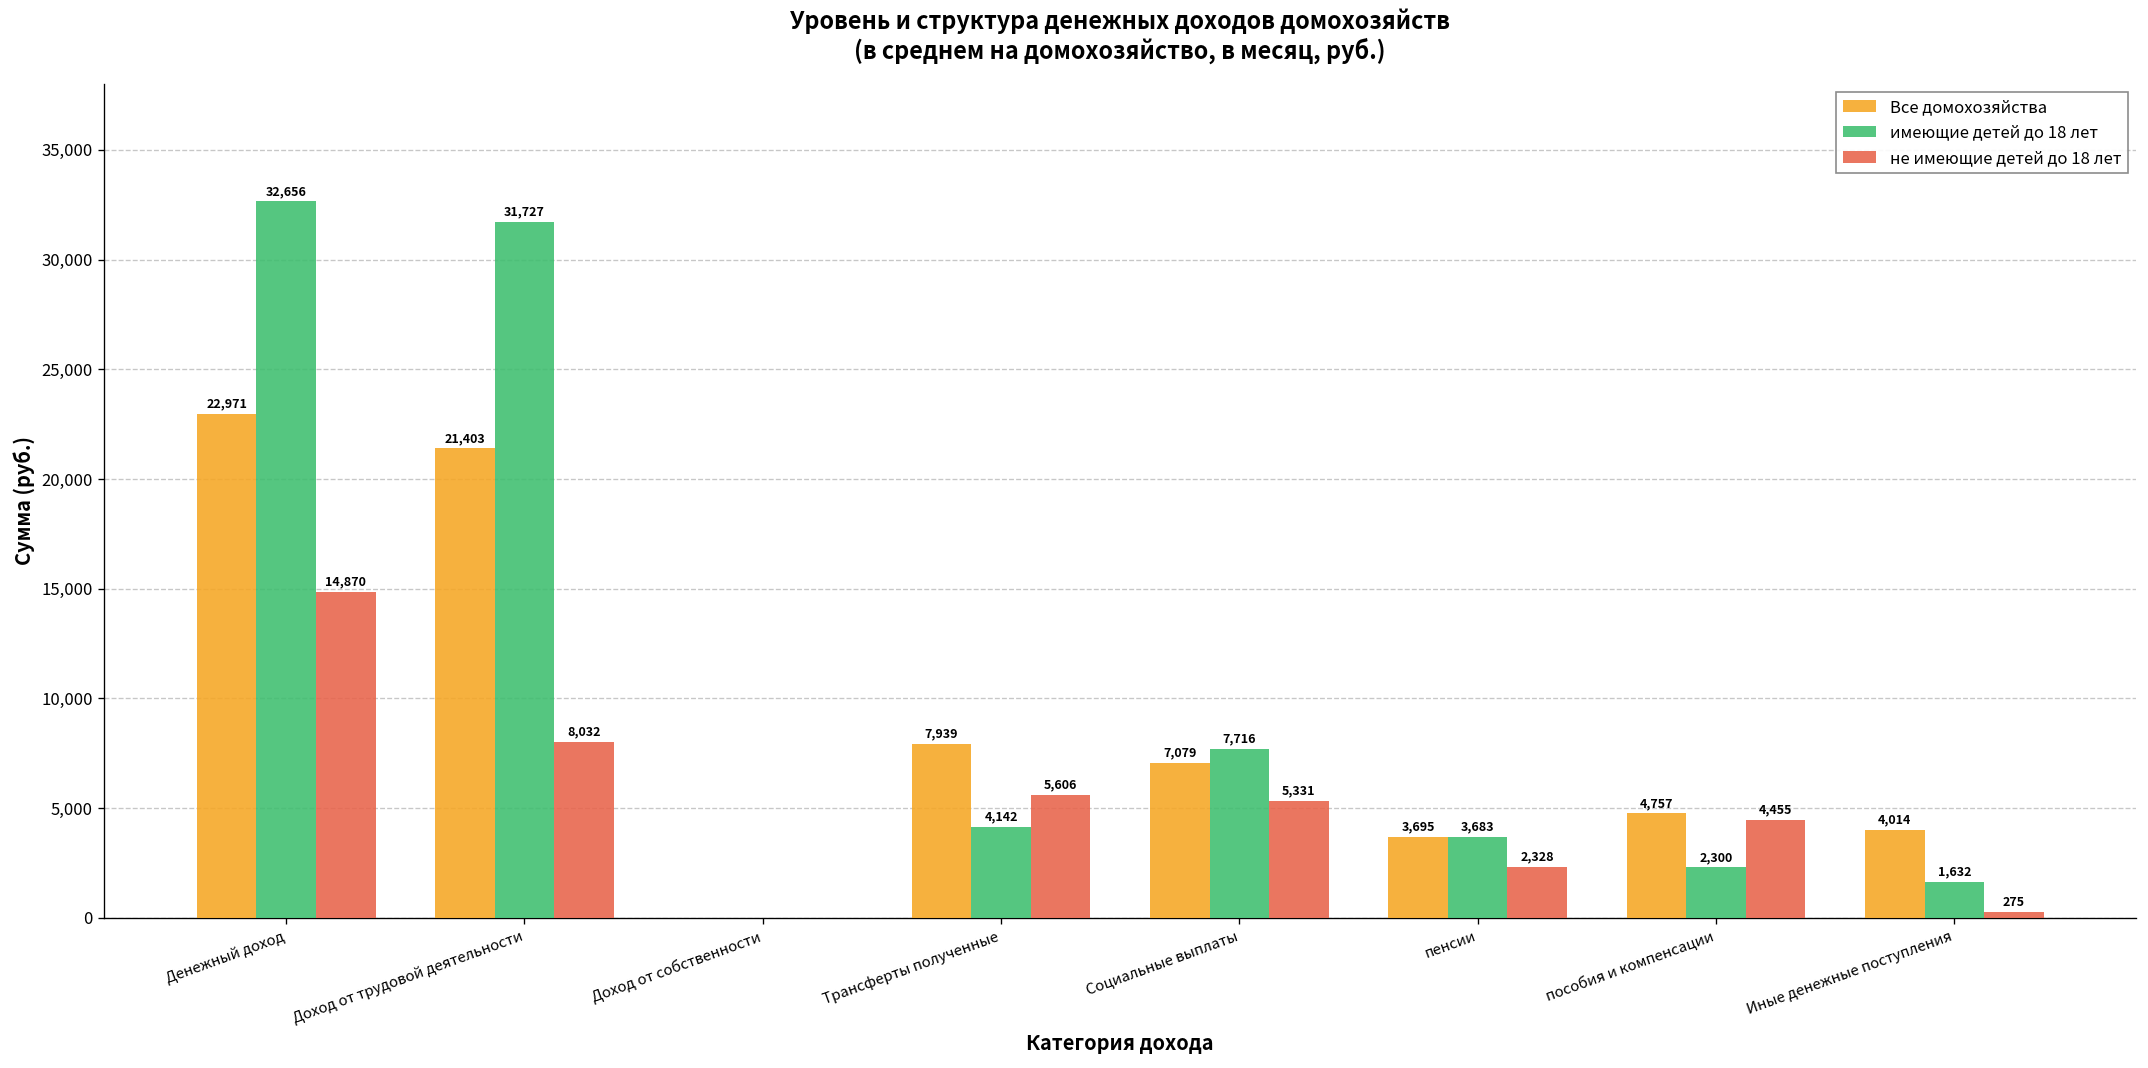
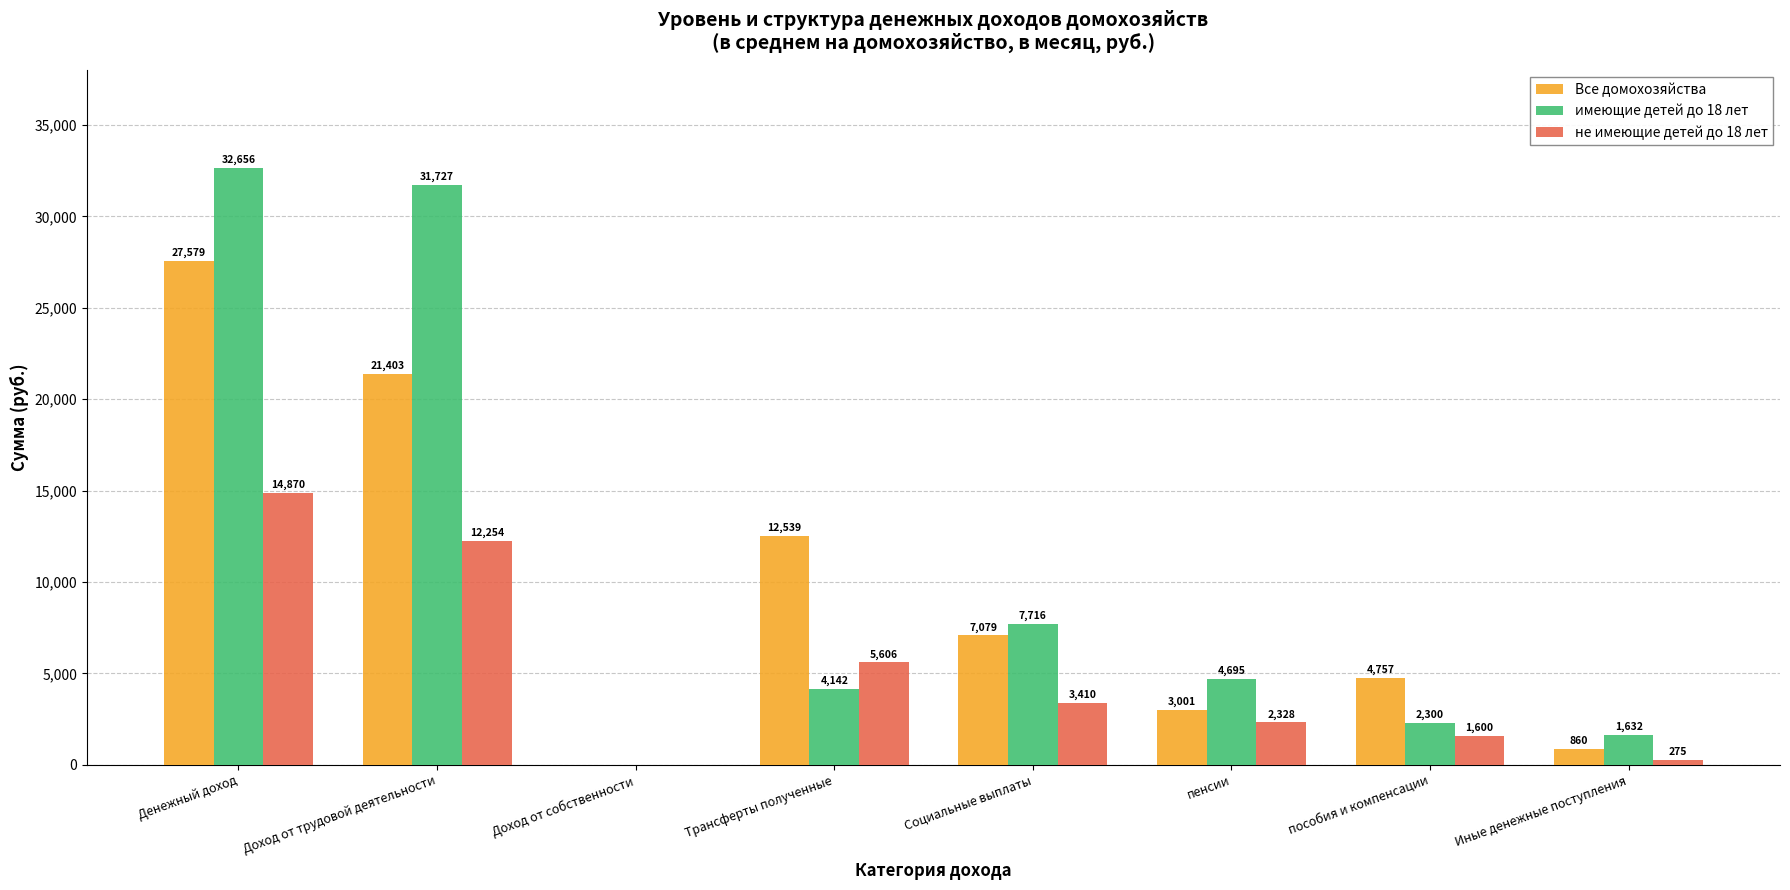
  {
    "Все домохозяйства": {
-     "Денежный доход": "22,971",
+     "Денежный доход": "27,579",
      "Доход от трудовой деятельности": "21,403",
-     "Трансферты полученные": "7,939",
+     "Трансферты полученные": "12,539",
      "Социальные выплаты": "7,079",
-     "пенсии": "3,695",
+     "пенсии": "3,001",
      "пособия и компенсации": "4,757",
-     "Иные денежные поступления": "4,014"
+     "Иные денежные поступления": "860"
    },
    "имеющие детей до 18 лет": {
      "Денежный доход": "32,656",
      "Доход от трудовой деятельности": "31,727",
      "Трансферты полученные": "4,142",
      "Социальные выплаты": "7,716",
-     "пенсии": "3,683",
+     "пенсии": "4,695",
      "пособия и компенсации": "2,300",
      "Иные денежные поступления": "1,632"
    },
    "не имеющие детей до 18 лет": {
      "Денежный доход": "14,870",
-     "Доход от трудовой деятельности": "8,032",
+     "Доход от трудовой деятельности": "12,254",
      "Трансферты полученные": "5,606",
-     "Социальные выплаты": "5,331",
+     "Социальные выплаты": "3,410",
      "пенсии": "2,328",
-     "пособия и компенсации": "4,455",
+     "пособия и компенсации": "1,600",
      "Иные денежные поступления": "275"
    }
  }
